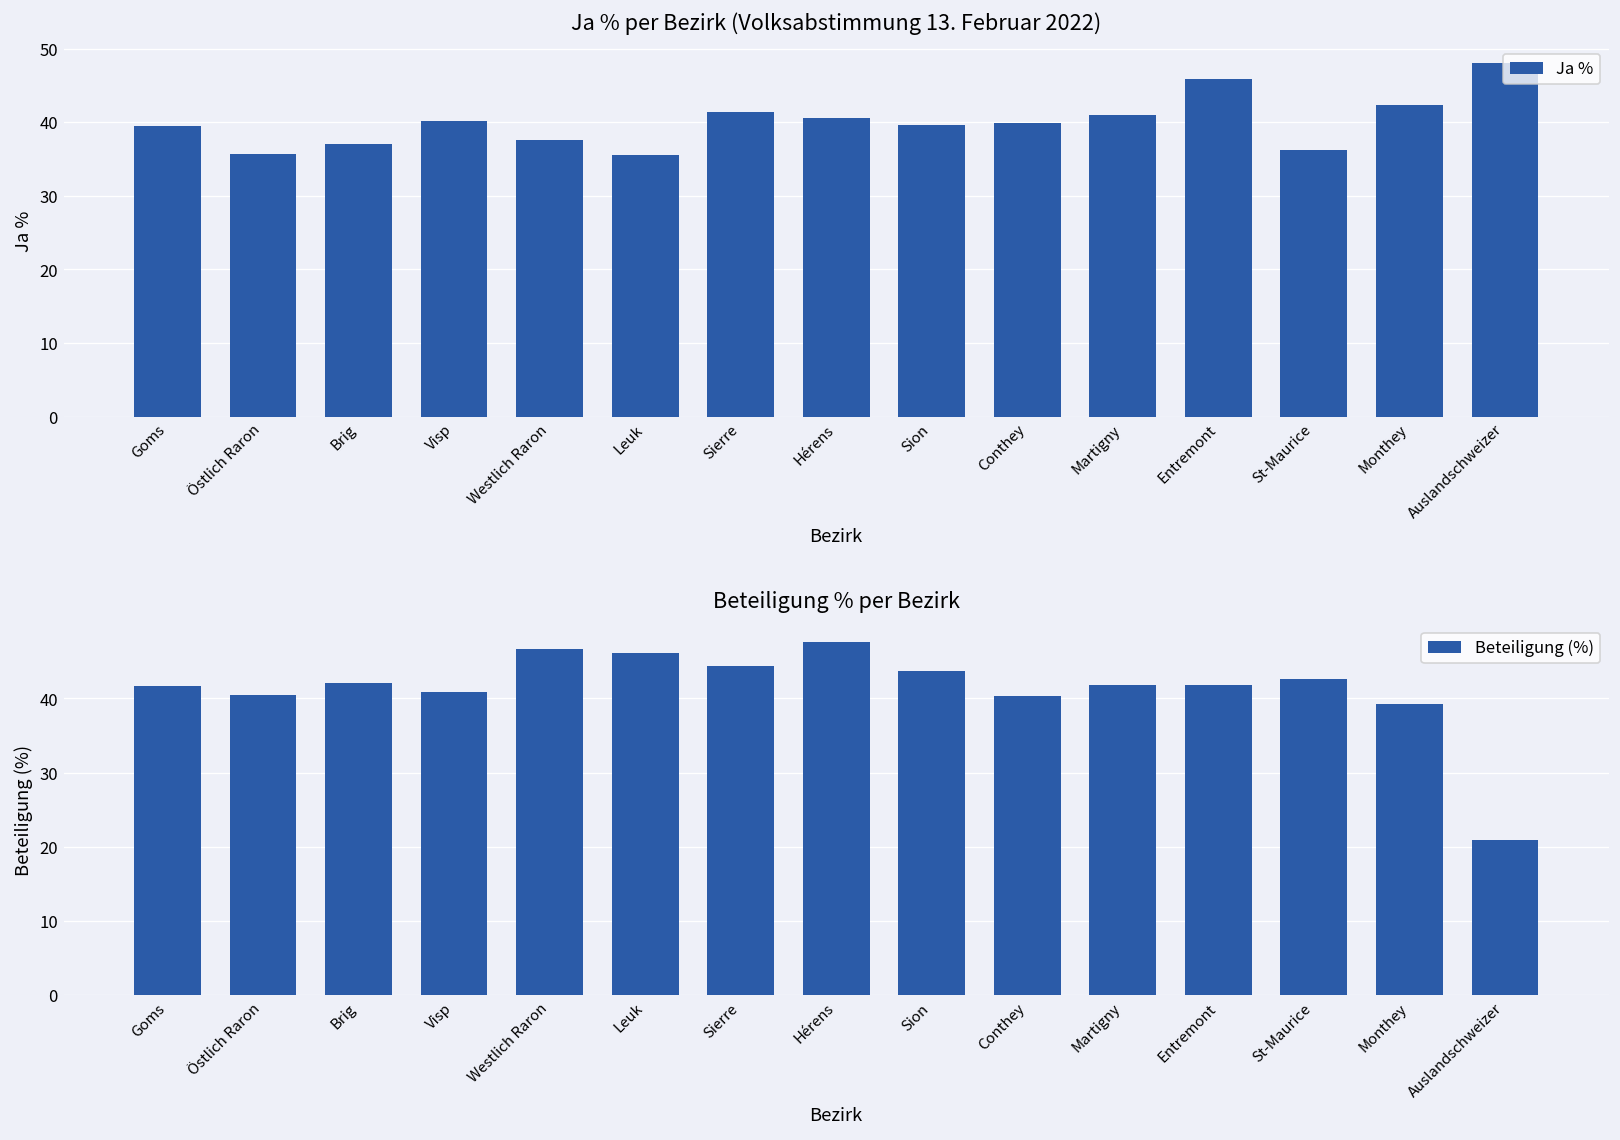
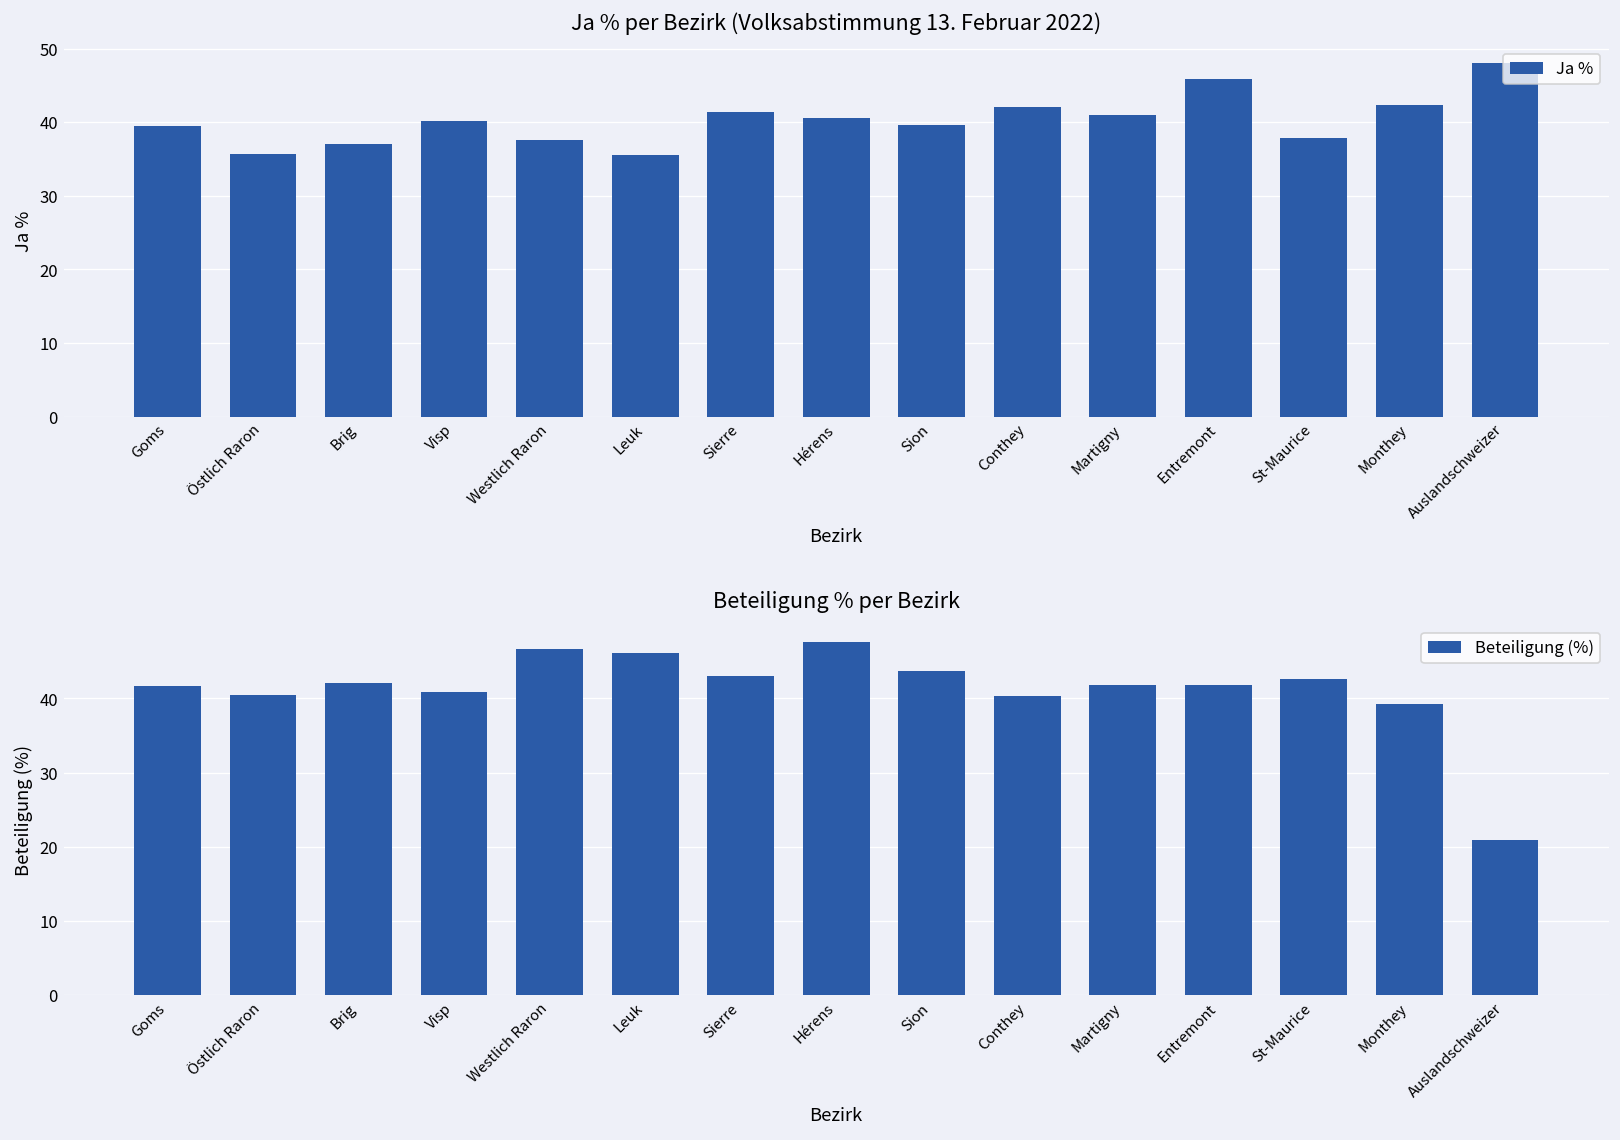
  {
    "Ja % per Bezirk (Volksabstimmung 13. Februar 2022)": {
      "Goms": 40,
      "Östlich Raron": 36,
      "Brig": 37,
      "Visp": 40,
      "Westlich Raron": 38,
      "Leuk": 36,
      "Sierre": 41,
      "Hérens": 41,
      "Sion": 40,
-     "Conthey": 40,
+     "Conthey": 42,
      "Martigny": 41,
      "Entremont": 46,
-     "St-Maurice": 36,
+     "St-Maurice": 38,
      "Monthey": 42
    },
    "Beteiligung % per Bezirk": {
      "Goms": 42,
      "Östlich Raron": 40,
      "Brig": 42,
      "Visp": 41,
      "Westlich Raron": 47,
      "Leuk": 46,
-     "Sierre": 44,
+     "Sierre": 43,
      "Hérens": 48,
      "Sion": 44,
      "Conthey": 40,
      "Martigny": 42,
      "Entremont": 42,
      "St-Maurice": 43,
      "Monthey": 39,
      "Auslandschweizer": 21
    }
  }
